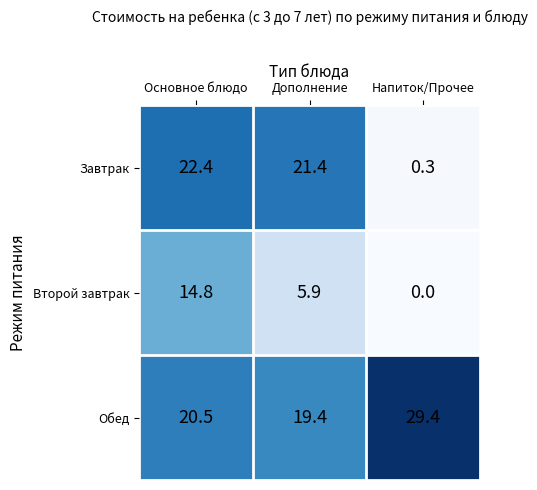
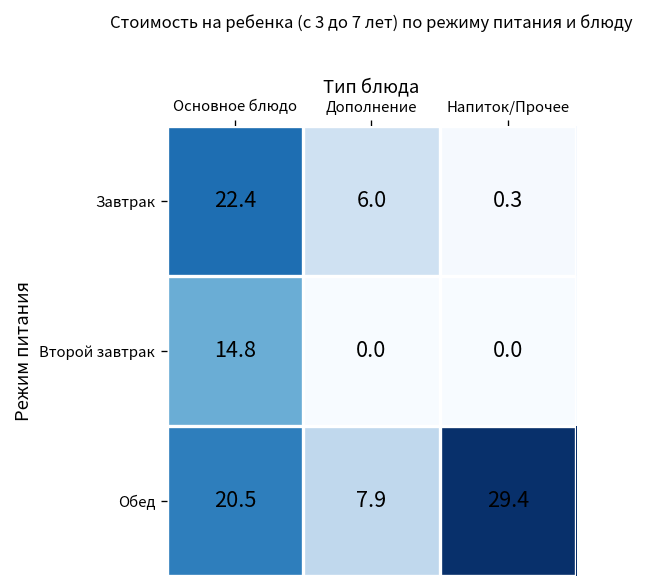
  {
    "Завтрак": {
      "Основное блюдо": 22.4,
-     "Дополнение": 21.4,
+     "Дополнение": 6.0,
      "Напиток/Прочее": 0.3
    },
    "Второй завтрак": {
      "Основное блюдо": 14.8,
-     "Дополнение": 5.9,
+     "Дополнение": 0.0,
      "Напиток/Прочее": 0.0
    },
    "Обед": {
      "Основное блюдо": 20.5,
-     "Дополнение": 19.4,
+     "Дополнение": 7.9,
      "Напиток/Прочее": 29.4
    }
  }
